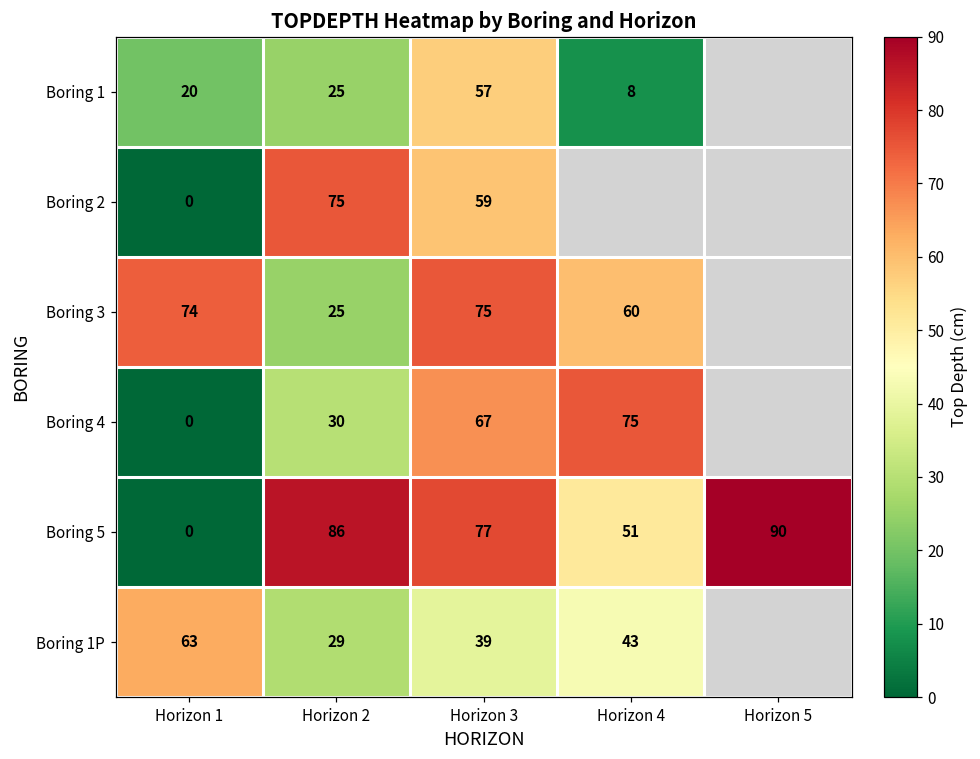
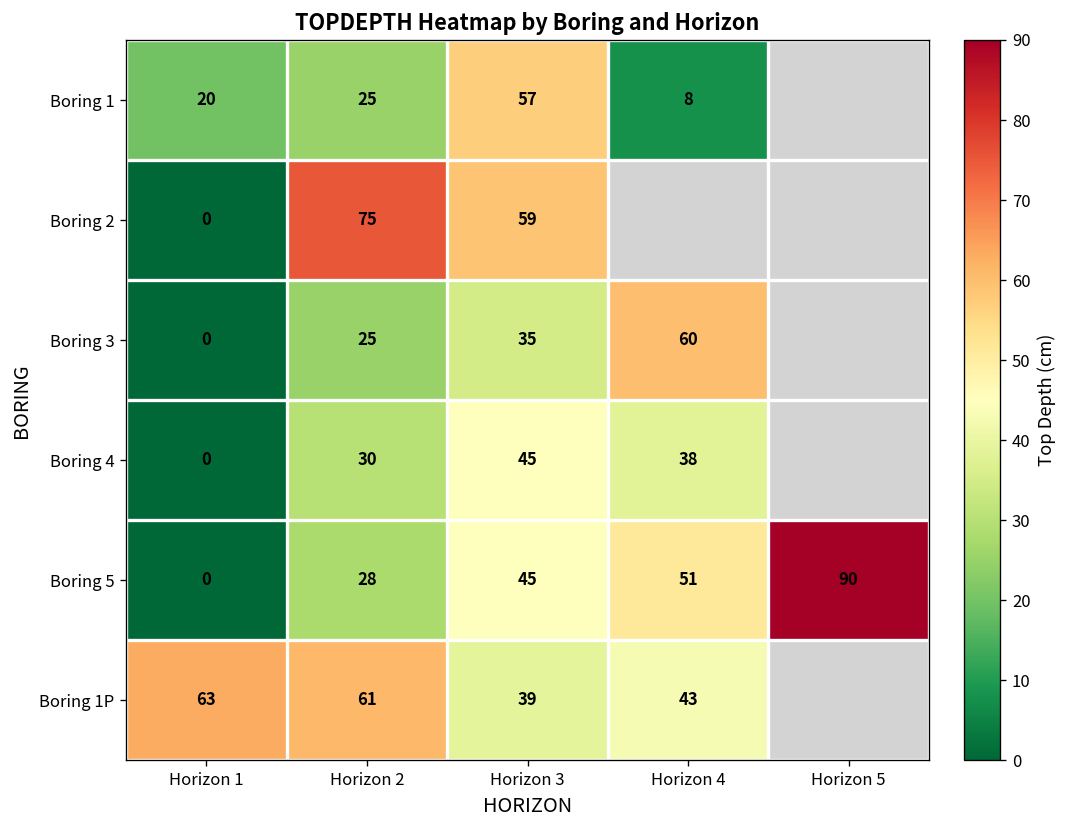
  {
    "Boring 1": {
      "Horizon 1": 20,
      "Horizon 2": 25,
      "Horizon 3": 57,
      "Horizon 4": 8
    },
    "Boring 2": {
      "Horizon 1": 0,
      "Horizon 2": 75,
      "Horizon 3": 59
    },
    "Boring 3": {
-     "Horizon 1": 74,
+     "Horizon 1": 0,
      "Horizon 2": 25,
-     "Horizon 3": 75,
+     "Horizon 3": 35,
      "Horizon 4": 60
    },
    "Boring 4": {
      "Horizon 1": 0,
      "Horizon 2": 30,
-     "Horizon 3": 67,
-     "Horizon 4": 75
+     "Horizon 3": 45,
+     "Horizon 4": 38
    },
    "Boring 5": {
      "Horizon 1": 0,
-     "Horizon 2": 86,
-     "Horizon 3": 77,
+     "Horizon 2": 28,
+     "Horizon 3": 45,
      "Horizon 4": 51,
      "Horizon 5": 90
    },
    "Boring 1P": {
      "Horizon 1": 63,
-     "Horizon 2": 29,
+     "Horizon 2": 61,
      "Horizon 3": 39,
      "Horizon 4": 43
    }
  }
